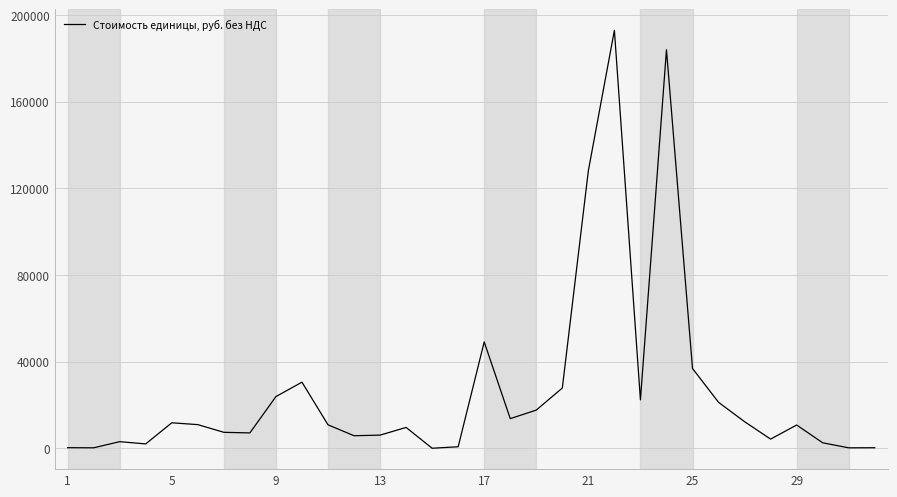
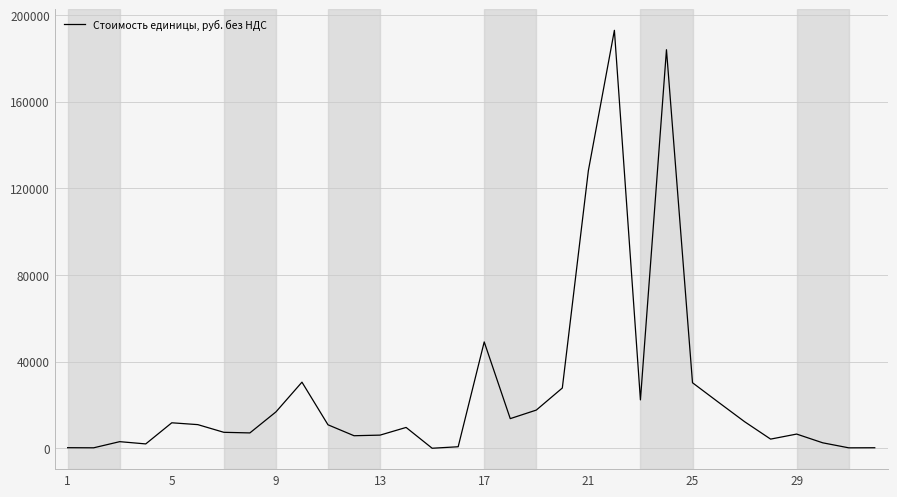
  {
    "1": 0,
    "5": 12000,
-   "9": 24000,
+   "9": 17000,
    "13": 6000,
    "17": 49000,
    "21": 128000,
-   "25": 37000,
-   "29": 11000
+   "25": 30000,
+   "29": 7000
  }
